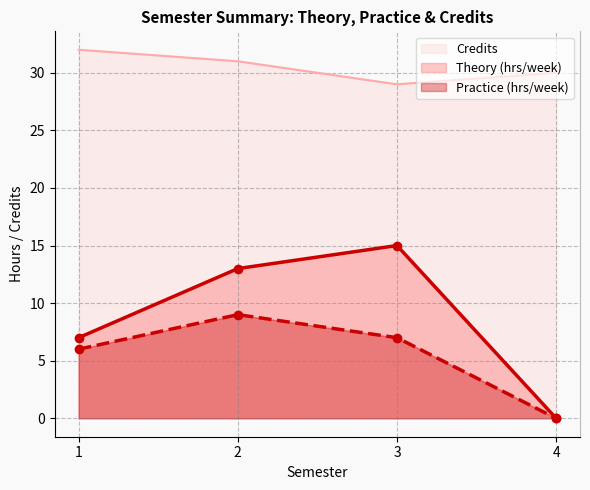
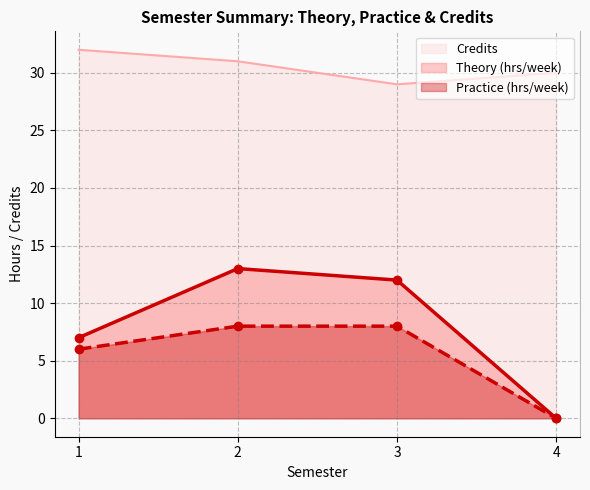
  {
    "Credits": {
      "1": 32,
      "2": 31,
      "3": 29
    },
    "Theory (hrs/week)": {
      "1": 7,
      "2": 13,
-     "3": 15
+     "3": 12
    },
    "Practice (hrs/week)": {
      "1": 6,
-     "2": 9,
-     "3": 7
+     "2": 8,
+     "3": 8
    }
  }
